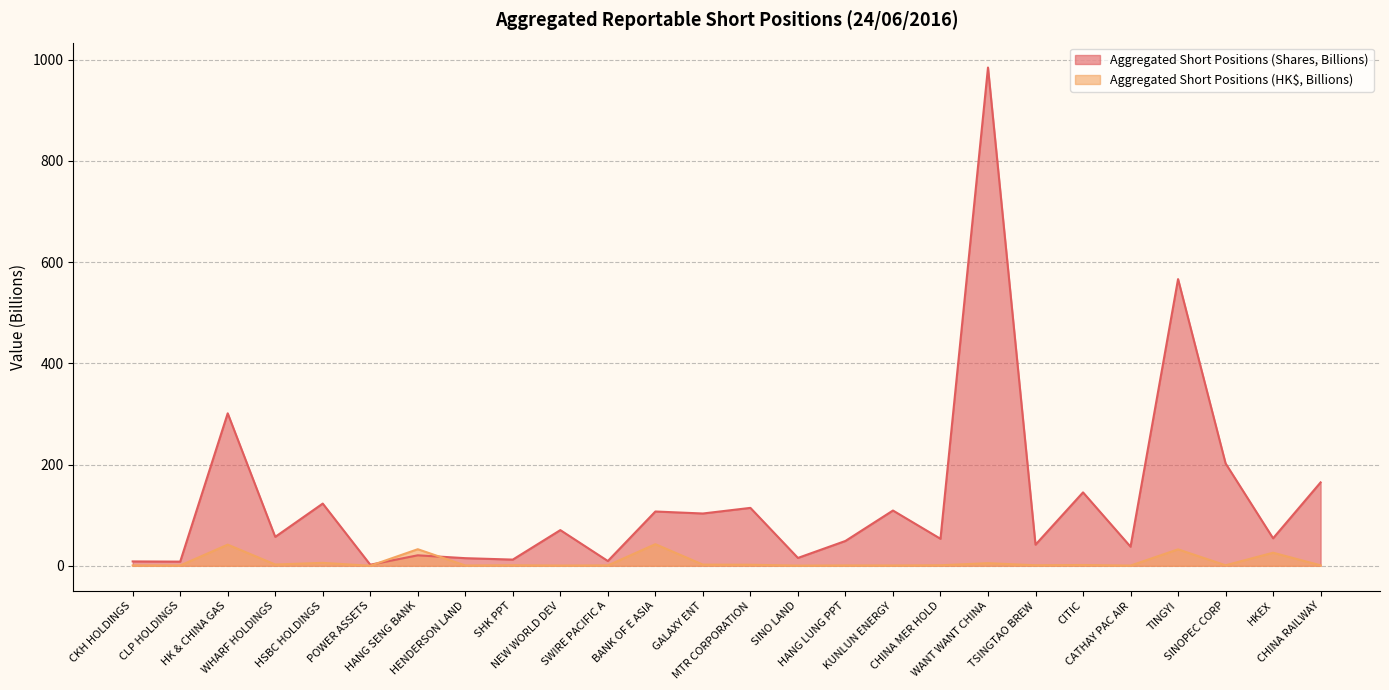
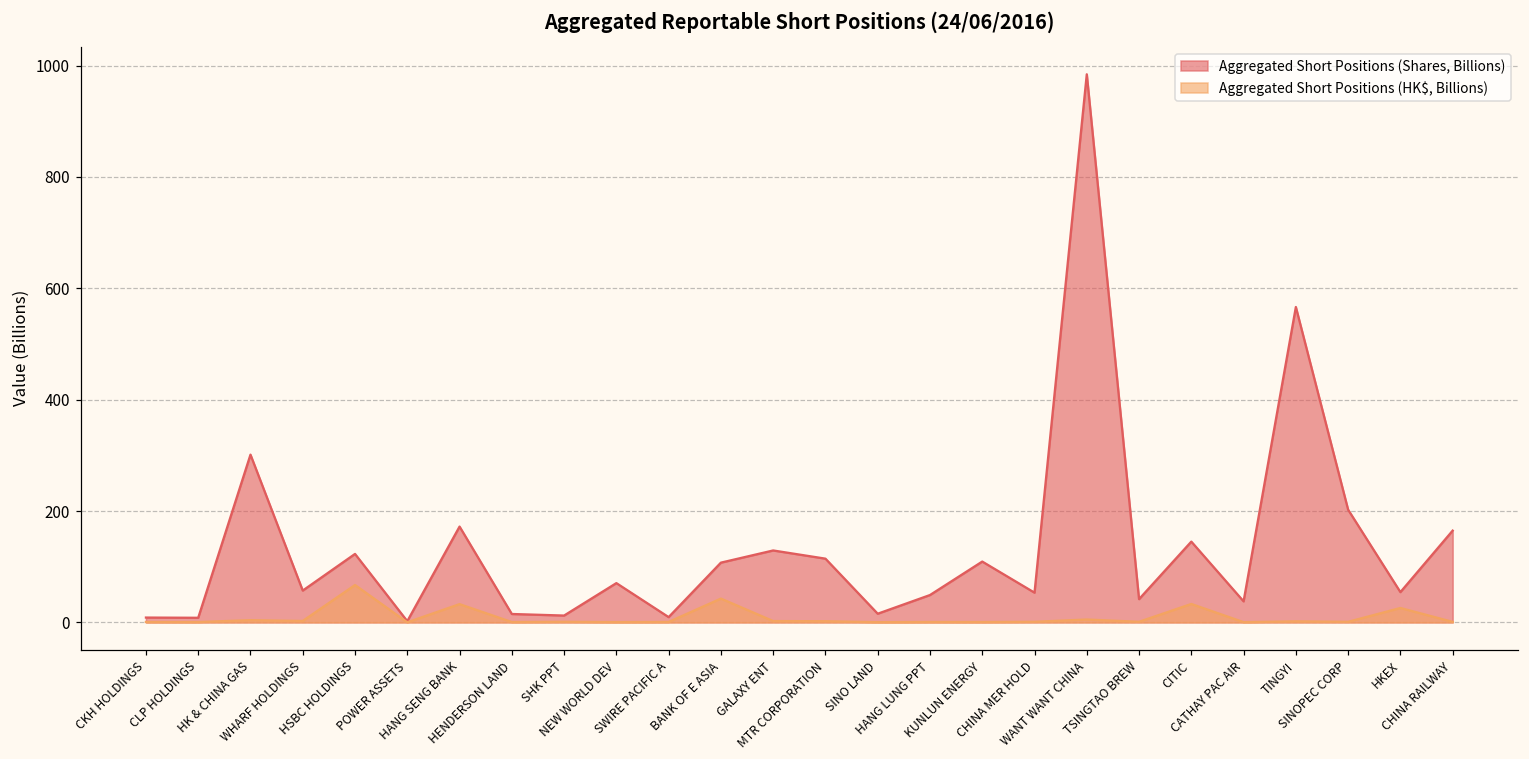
  {
    "Aggregated Short Positions (Shares, Billions)": {
      "CKH HOLDINGS": 10,
      "CLP HOLDINGS": 10,
      "HK & CHINA GAS": 300,
      "WHARF HOLDINGS": 60,
      "HSBC HOLDINGS": 120,
-     "HANG SENG BANK": 20,
+     "HANG SENG BANK": 170,
      "HENDERSON LAND": 20,
      "SHK PPT": 10,
      "NEW WORLD DEV": 70,
      "SWIRE PACIFIC A": 10,
      "BANK OF E ASIA": 110,
-     "GALAXY ENT": 100,
+     "GALAXY ENT": 130,
      "MTR CORPORATION": 110,
      "SINO LAND": 20,
      "HANG LUNG PPT": 50,
      "KUNLUN ENERGY": 110,
      "CHINA MER HOLD": 50,
      "WANT WANT CHINA": 980,
      "TSINGTAO BREW": 40,
      "CITIC": 150,
      "CATHAY PAC AIR": 40,
      "TINGYI": 570,
      "SINOPEC CORP": 200,
      "HKEX": 50,
      "CHINA RAILWAY": 160
    },
    "Aggregated Short Positions (HK$, Billions)": {
      "CKH HOLDINGS": 0,
      "CLP HOLDINGS": 0,
-     "HK & CHINA GAS": 40,
+     "HK & CHINA GAS": 0,
      "WHARF HOLDINGS": 0,
-     "HSBC HOLDINGS": 10,
+     "HSBC HOLDINGS": 70,
      "HANG SENG BANK": 30,
      "HENDERSON LAND": 0,
      "SHK PPT": 0,
      "NEW WORLD DEV": 0,
      "SWIRE PACIFIC A": 0,
      "BANK OF E ASIA": 40,
      "GALAXY ENT": 0,
      "MTR CORPORATION": 0,
      "SINO LAND": 0,
      "HANG LUNG PPT": 0,
      "KUNLUN ENERGY": 0,
      "CHINA MER HOLD": 0,
      "WANT WANT CHINA": 10,
      "TSINGTAO BREW": 0,
-     "CITIC": 0,
+     "CITIC": 30,
      "CATHAY PAC AIR": 0,
-     "TINGYI": 30,
+     "TINGYI": 0,
      "SINOPEC CORP": 0,
      "HKEX": 30,
      "CHINA RAILWAY": 0
    }
  }
